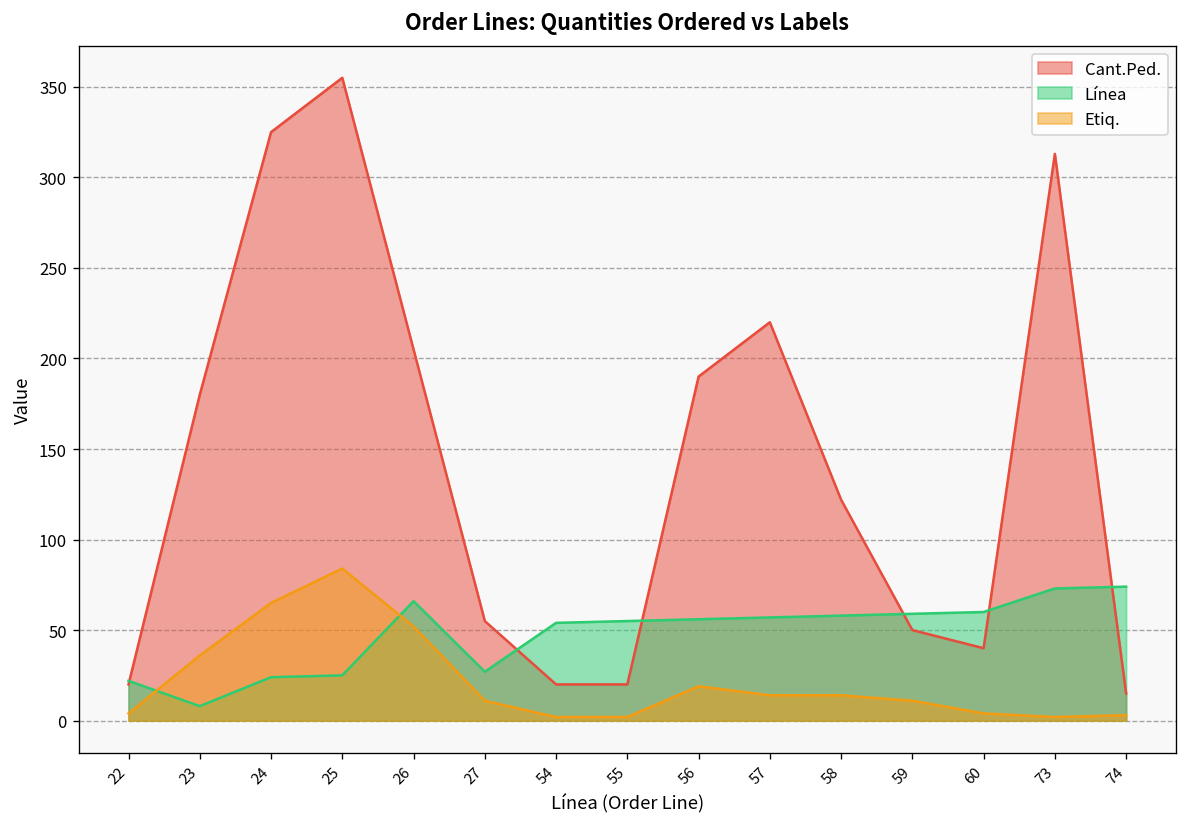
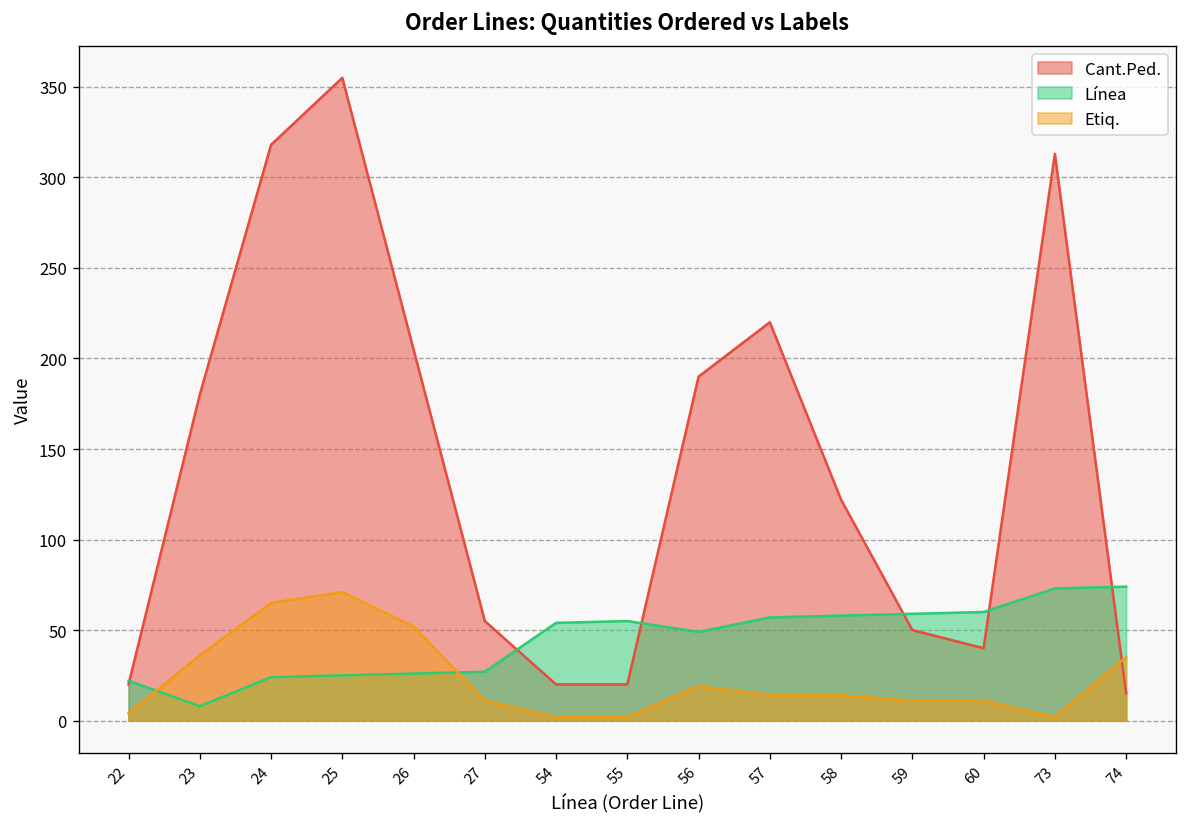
  {
    "Cant.Ped.": {
      "22": 20,
      "23": 180,
-     "24": 325,
+     "24": 318,
      "25": 355,
      "26": 205,
      "27": 55,
      "54": 20,
      "55": 20,
      "56": 190,
      "57": 220,
      "58": 122,
      "59": 50,
      "60": 40,
      "73": 313,
      "74": 15
    },
    "Línea": {
      "22": 22,
      "23": 8,
      "24": 24,
      "25": 25,
-     "26": 66,
+     "26": 26,
      "27": 27,
      "54": 54,
      "55": 55,
-     "56": 56,
+     "56": 49,
      "57": 57,
      "58": 58,
      "59": 59,
      "60": 60,
      "73": 73,
      "74": 74
    },
    "Etiq.": {
      "22": 4,
      "23": 36,
      "24": 65,
-     "25": 84,
+     "25": 71,
      "26": 52,
      "27": 11,
      "54": 2,
      "55": 2,
      "56": 19,
      "57": 14,
      "58": 14,
      "59": 11,
-     "60": 4,
+     "60": 11,
      "73": 2,
-     "74": 3
+     "74": 35
    }
  }
